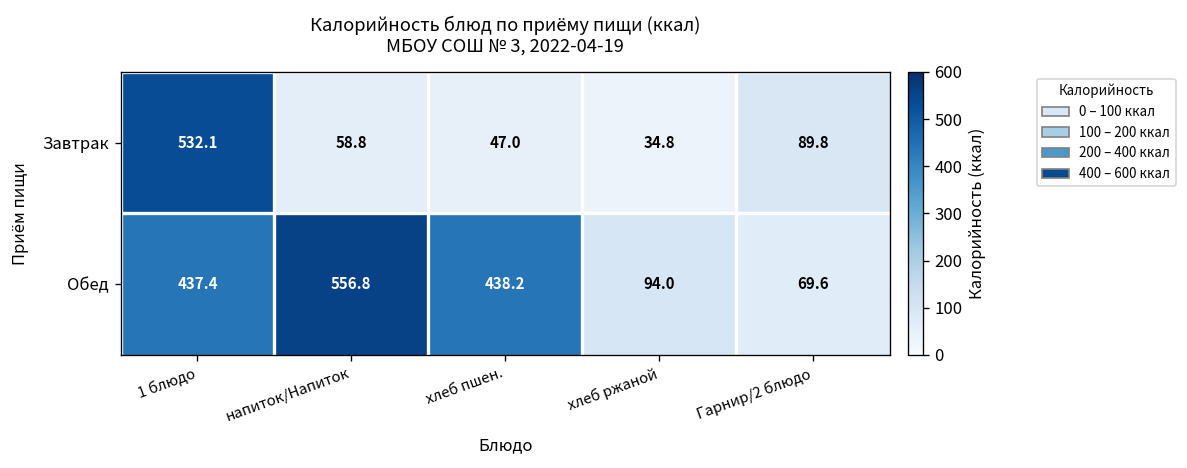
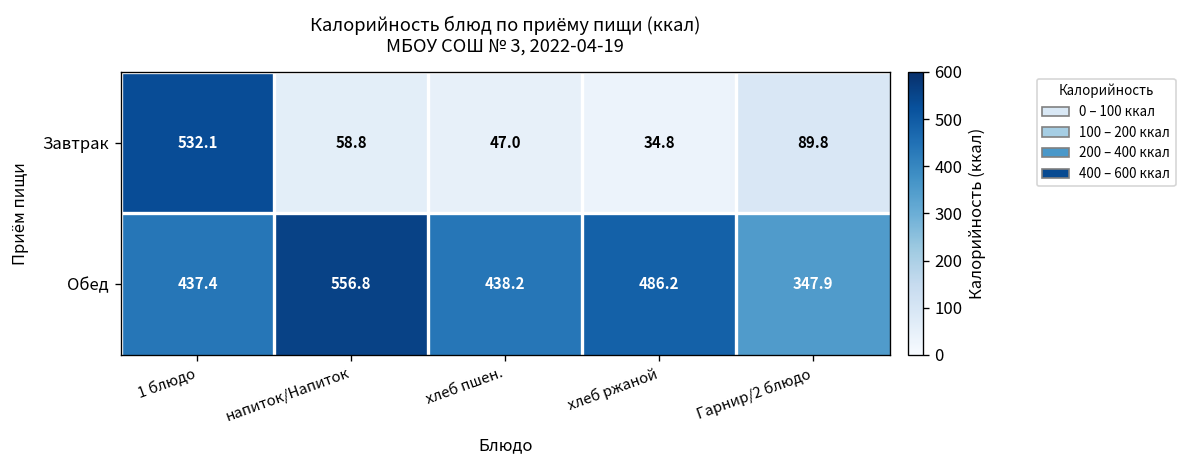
  {
    "Завтрак": {
      "1 блюдо": 532.1,
      "напиток/Напиток": 58.8,
      "хлеб пшен.": 47.0,
      "хлеб ржаной": 34.8,
      "Гарнир/2 блюдо": 89.8
    },
    "Обед": {
      "1 блюдо": 437.4,
      "напиток/Напиток": 556.8,
      "хлеб пшен.": 438.2,
-     "хлеб ржаной": 94.0,
-     "Гарнир/2 блюдо": 69.6
+     "хлеб ржаной": 486.2,
+     "Гарнир/2 блюдо": 347.9
    }
  }
